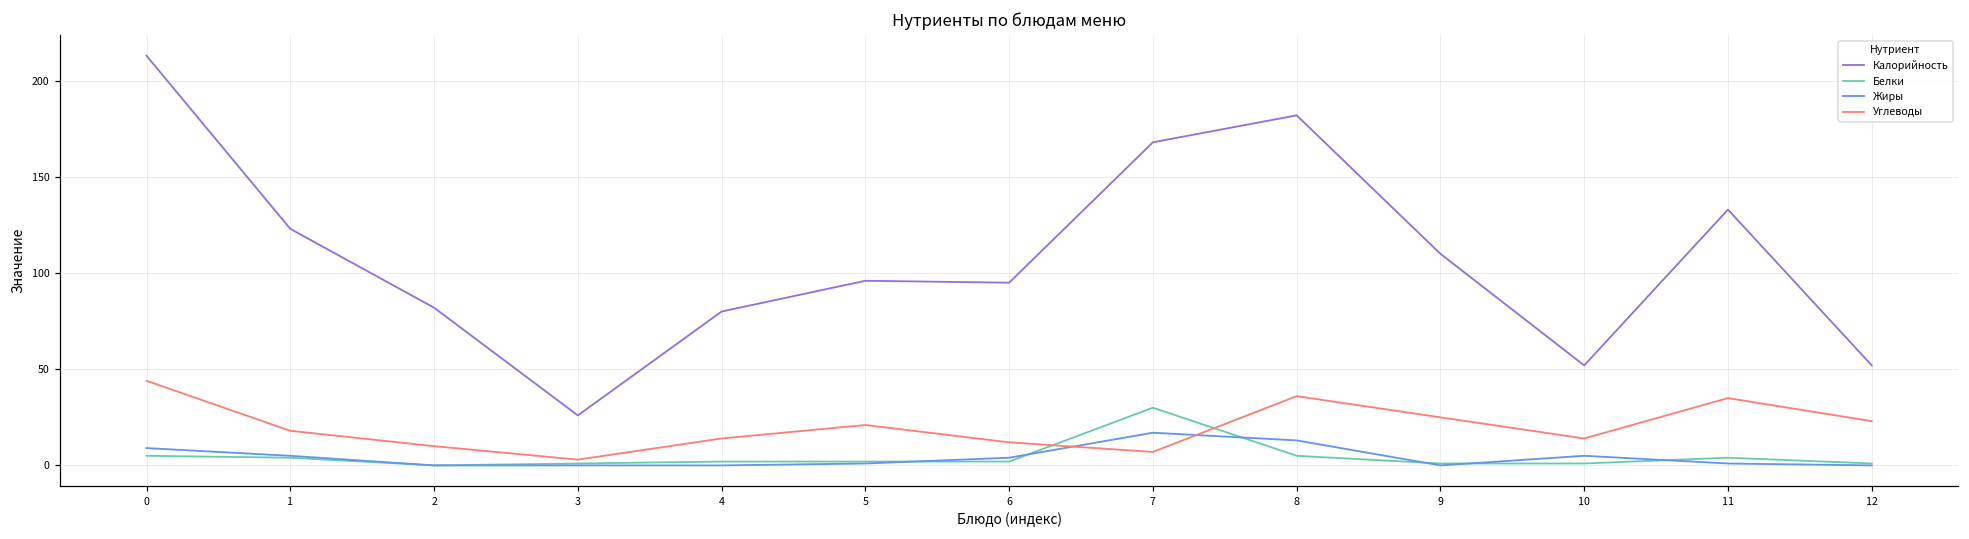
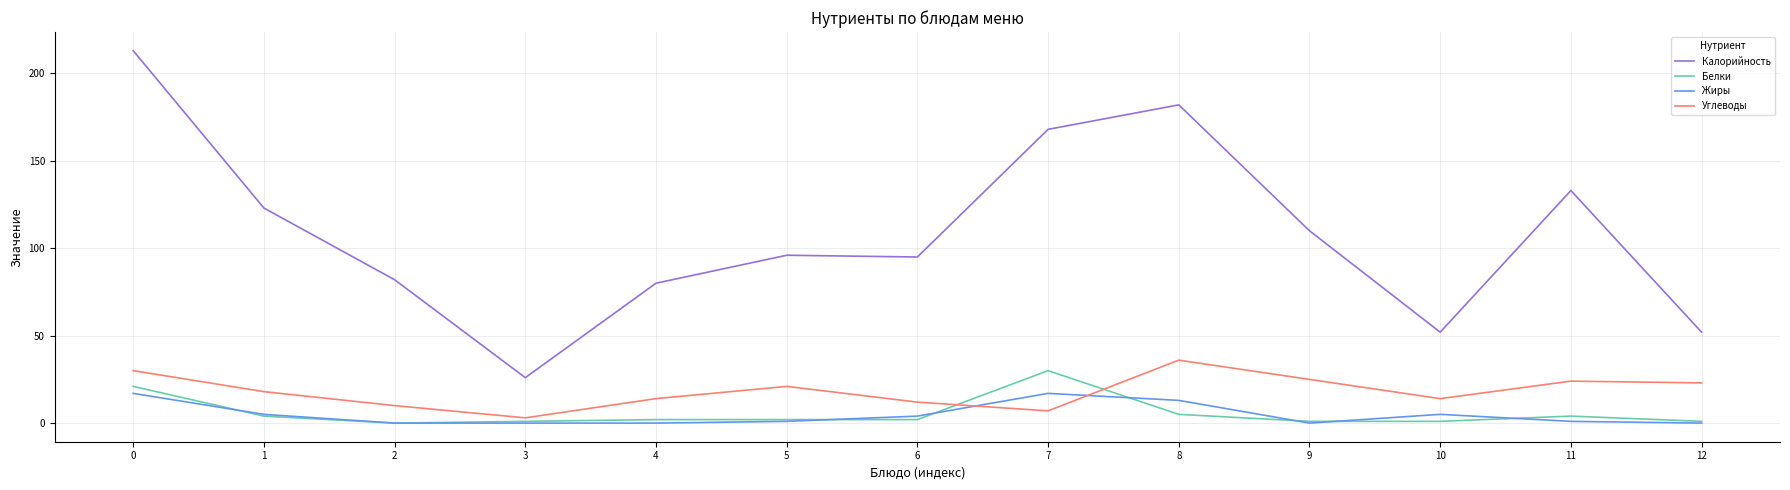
  {
    "Калорийность": {
      "0": 213,
      "1": 123,
      "2": 82,
      "3": 26,
      "4": 80,
      "5": 96,
      "6": 95,
      "7": 168,
      "8": 182,
      "9": 110,
      "10": 52,
      "11": 133,
      "12": 52
    },
    "Белки": {
-     "0": 5,
+     "0": 21,
      "4": 2,
      "6": 2,
      "7": 30,
      "8": 5,
      "10": 1,
      "11": 4
    },
    "Жиры": {
-     "0": 9,
+     "0": 17,
      "4": 0,
      "6": 4,
      "7": 17,
      "8": 13,
      "10": 5,
      "11": 1
    },
    "Углеводы": {
-     "0": 44,
+     "0": 30,
      "1": 18,
      "2": 10,
      "3": 3,
      "4": 14,
      "5": 21,
      "6": 12,
      "7": 7,
      "8": 36,
      "9": 25,
      "10": 14,
-     "11": 35,
+     "11": 24,
      "12": 23
    }
  }
